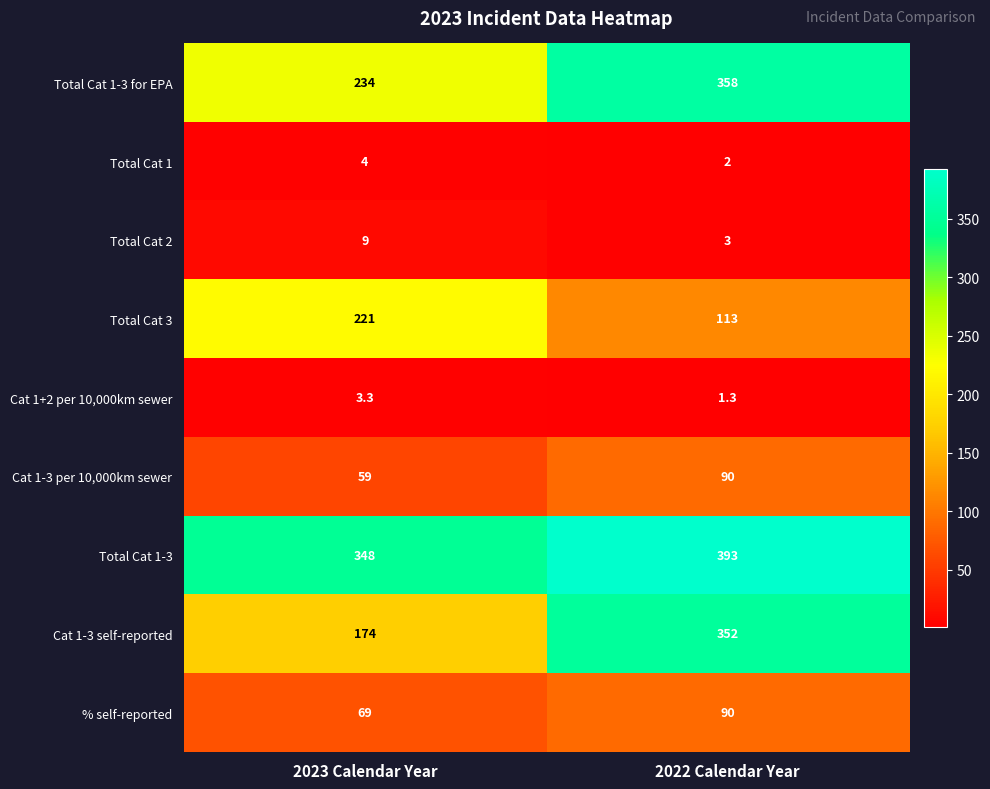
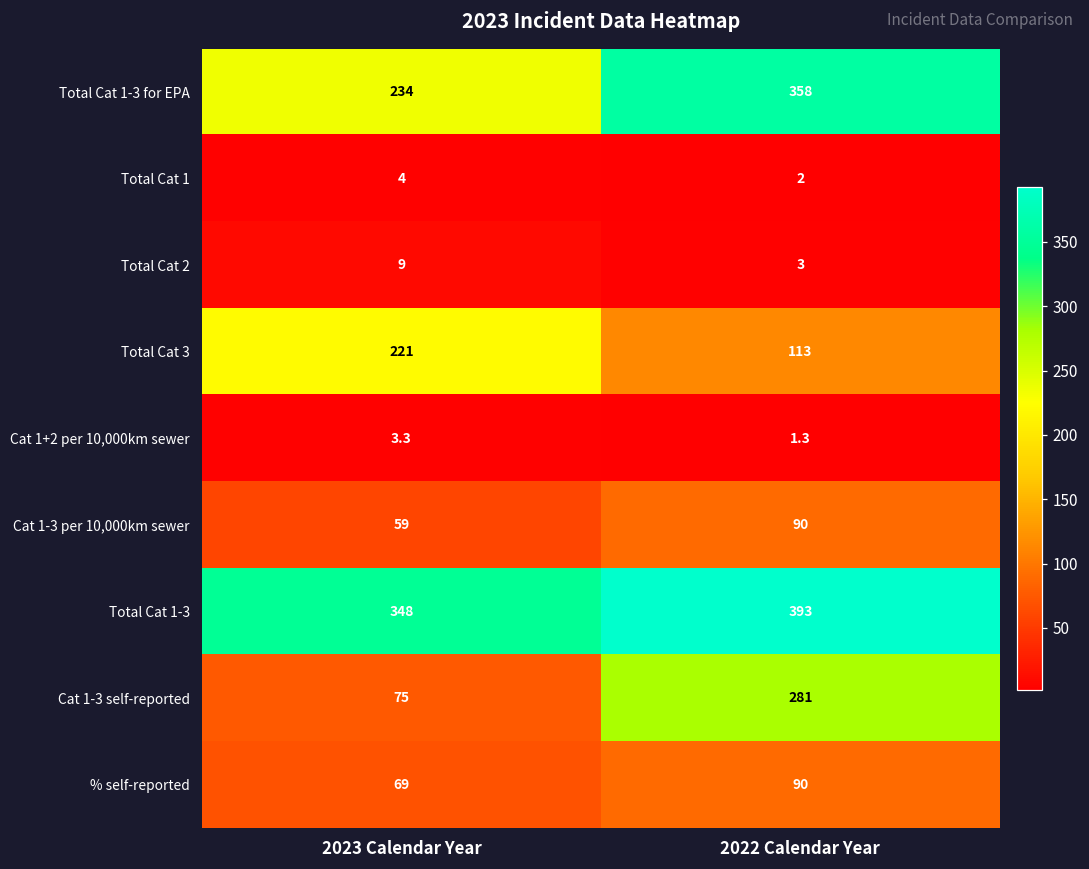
  {
    "Total Cat 1-3 for EPA": {
      "2023 Calendar Year": 234,
      "2022 Calendar Year": 358
    },
    "Total Cat 1": {
      "2023 Calendar Year": 4,
      "2022 Calendar Year": 2
    },
    "Total Cat 2": {
      "2023 Calendar Year": 9,
      "2022 Calendar Year": 3
    },
    "Total Cat 3": {
      "2023 Calendar Year": 221,
      "2022 Calendar Year": 113
    },
    "Cat 1+2 per 10,000km sewer": {
      "2023 Calendar Year": 3.3,
      "2022 Calendar Year": 1.3
    },
    "Cat 1-3 per 10,000km sewer": {
      "2023 Calendar Year": 59,
      "2022 Calendar Year": 90
    },
    "Total Cat 1-3": {
      "2023 Calendar Year": 348,
      "2022 Calendar Year": 393
    },
    "Cat 1-3 self-reported": {
-     "2023 Calendar Year": 174,
-     "2022 Calendar Year": 352
+     "2023 Calendar Year": 75,
+     "2022 Calendar Year": 281
    },
    "% self-reported": {
      "2023 Calendar Year": 69,
      "2022 Calendar Year": 90
    }
  }
